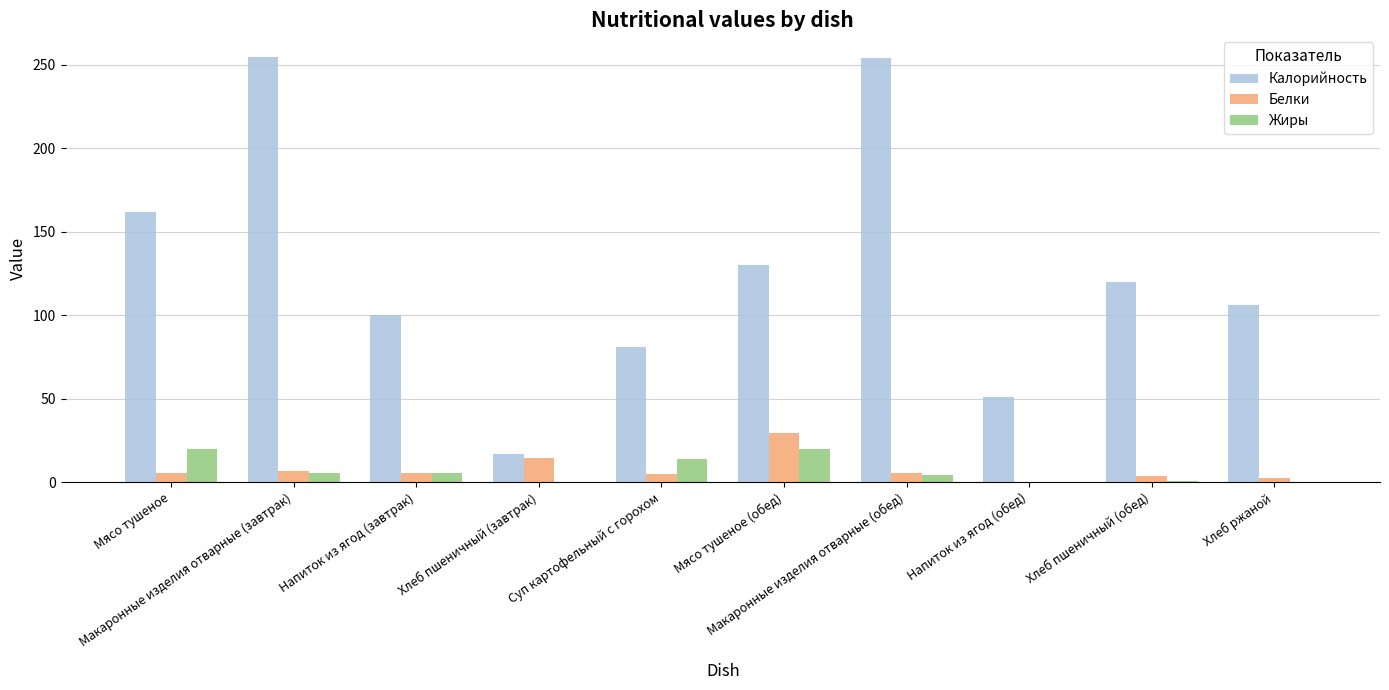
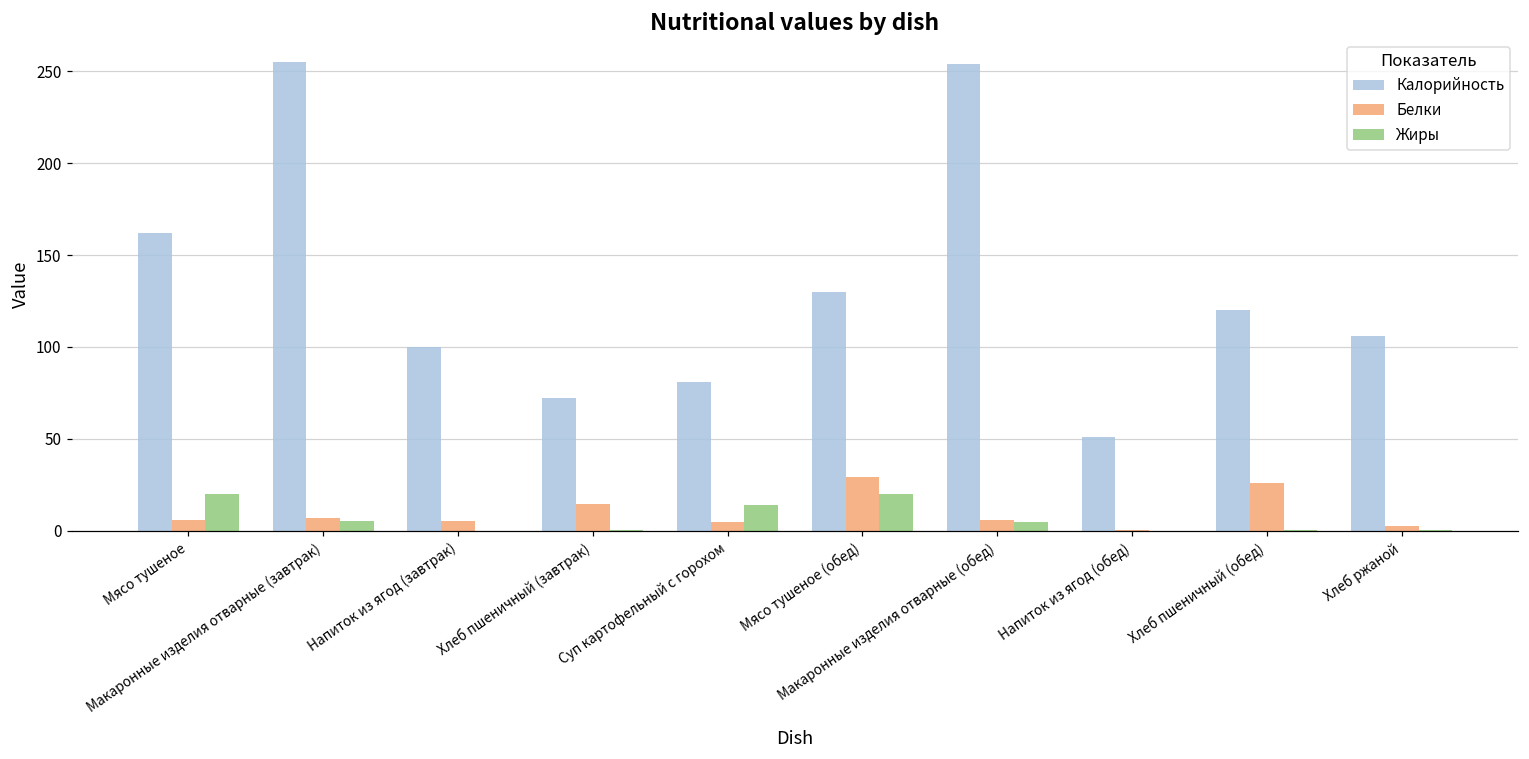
  {
    "Калорийность": {
      "Мясо тушеное": 162,
      "Макаронные изделия отварные (завтрак)": 255,
      "Напиток из ягод (завтрак)": 100,
-     "Хлеб пшеничный (завтрак)": 17,
+     "Хлеб пшеничный (завтрак)": 72,
      "Суп картофельный с горохом": 81,
      "Мясо тушеное (обед)": 130,
      "Макаронные изделия отварные (обед)": 254,
      "Напиток из ягод (обед)": 51,
      "Хлеб пшеничный (обед)": 120,
      "Хлеб ржаной": 106
    },
    "Белки": {
      "Мясо тушеное": 6,
      "Макаронные изделия отварные (завтрак)": 7,
      "Напиток из ягод (завтрак)": 5,
      "Хлеб пшеничный (завтрак)": 15,
      "Суп картофельный с горохом": 5,
      "Мясо тушеное (обед)": 29,
      "Макаронные изделия отварные (обед)": 6,
-     "Хлеб пшеничный (обед)": 4,
+     "Хлеб пшеничный (обед)": 26,
      "Хлеб ржаной": 2
    },
    "Жиры": {
      "Мясо тушеное": 20,
      "Макаронные изделия отварные (завтрак)": 5,
-     "Напиток из ягод (завтрак)": 5,
+     "Напиток из ягод (завтрак)": 0,
      "Суп картофельный с горохом": 14,
      "Мясо тушеное (обед)": 20,
      "Макаронные изделия отварные (обед)": 4
    }
  }
